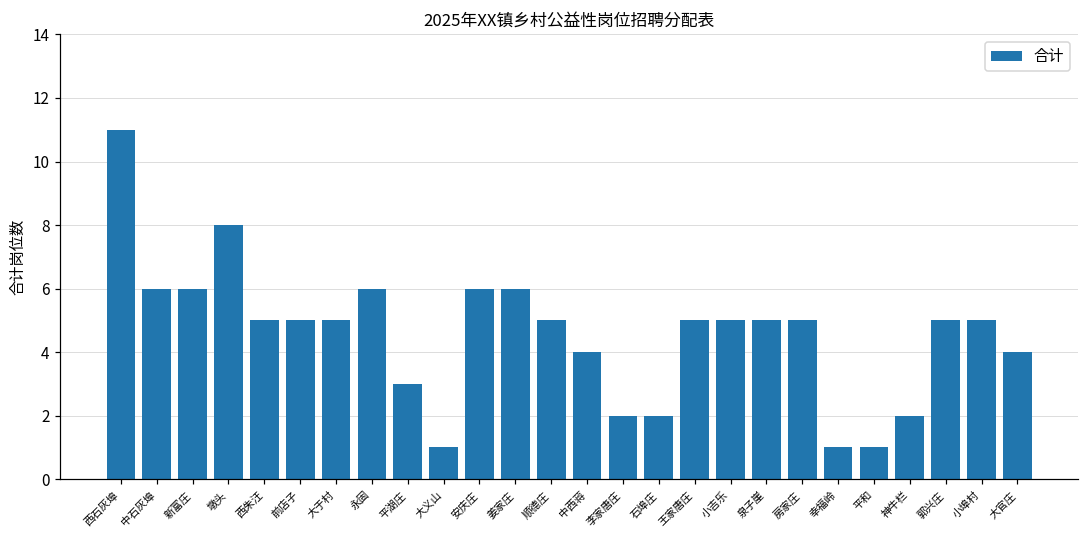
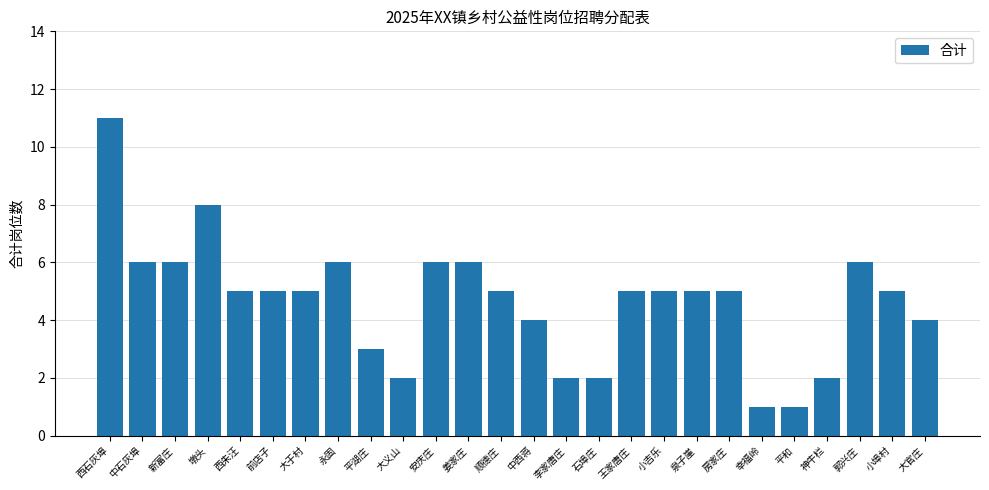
  {
    "西石灰埠": 11,
    "中石灰埠": 6,
    "新富庄": 6,
    "墩头": 8,
    "西朱汪": 5,
    "前店子": 5,
    "大于村": 5,
    "永固": 6,
    "平湖庄": 3,
-   "大义山": 1,
+   "大义山": 2,
    "安庆庄": 6,
    "姜家庄": 6,
    "顺德庄": 5,
    "中西蒋": 4,
    "李家唐庄": 2,
    "石埠庄": 2,
    "王家唐庄": 5,
    "小吉乐": 5,
    "泉子崖": 5,
    "房家庄": 5,
    "幸福岭": 1,
    "平和": 1,
    "神牛栏": 2,
-   "郭兴庄": 5,
+   "郭兴庄": 6,
    "小埠村": 5,
    "大官庄": 4
  }
